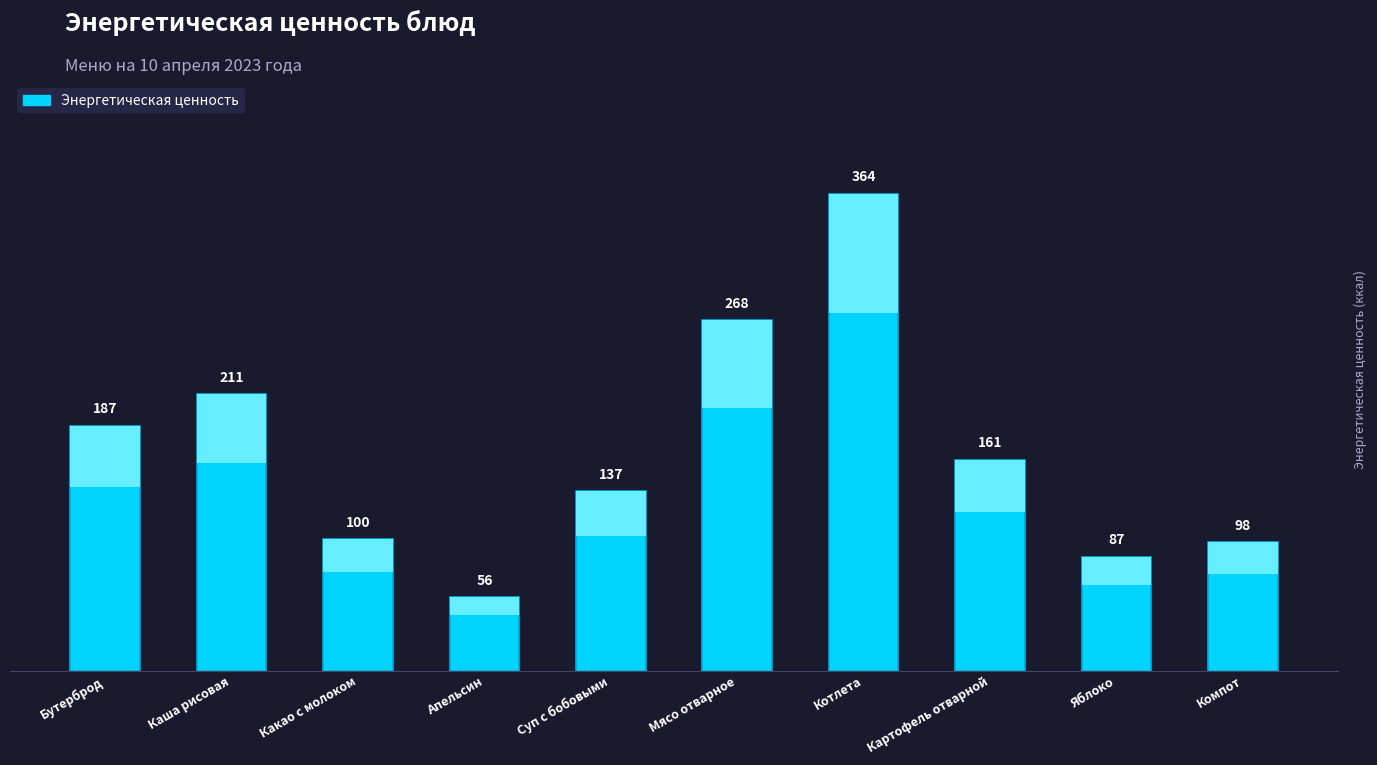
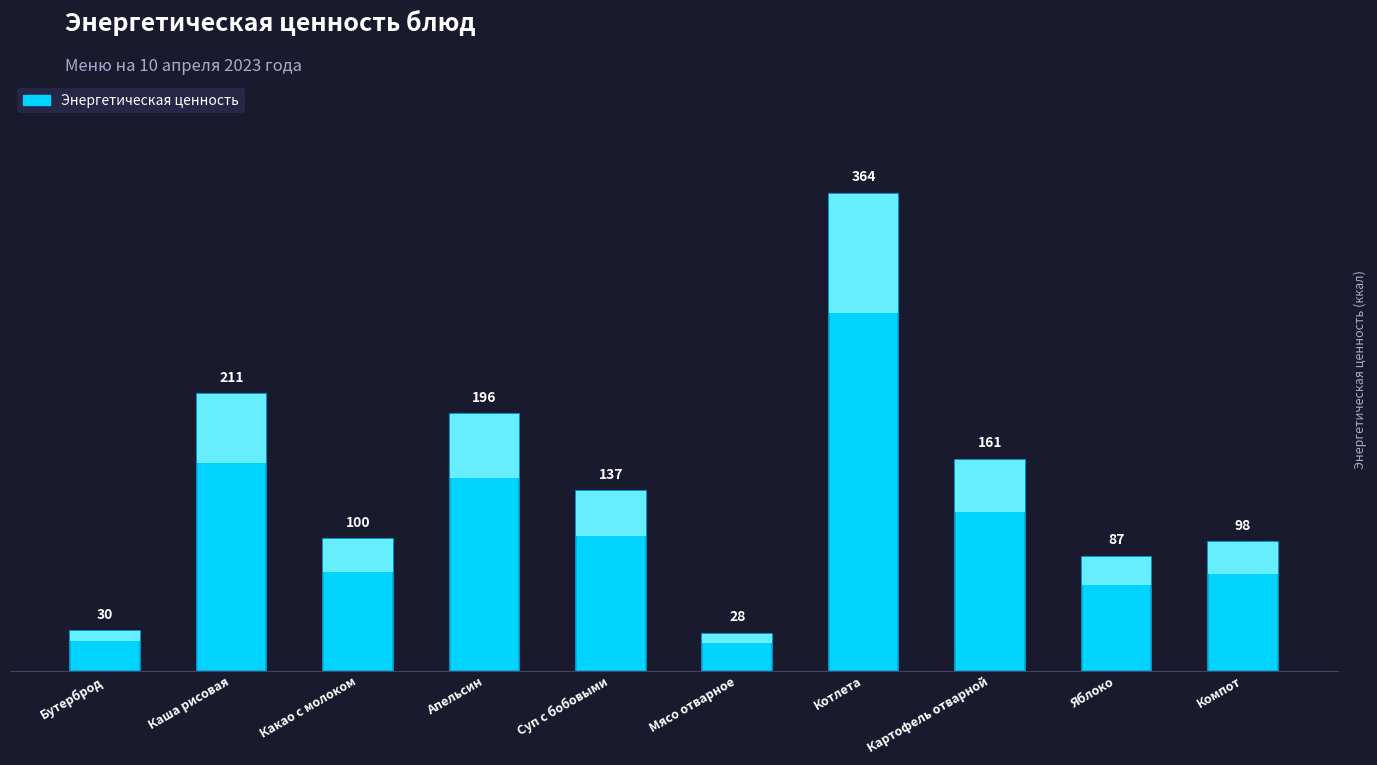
  {
    "Энергетическая ценность": {
-     "Бутерброд": 187,
+     "Бутерброд": 30,
      "Каша рисовая": 211,
      "Какао с молоком": 100,
-     "Апельсин": 56,
+     "Апельсин": 196,
      "Суп с бобовыми": 137,
-     "Мясо отварное": 268,
+     "Мясо отварное": 28,
      "Котлета": 364,
      "Картофель отварной": 161,
      "Яблоко": 87,
      "Компот": 98
    }
  }
